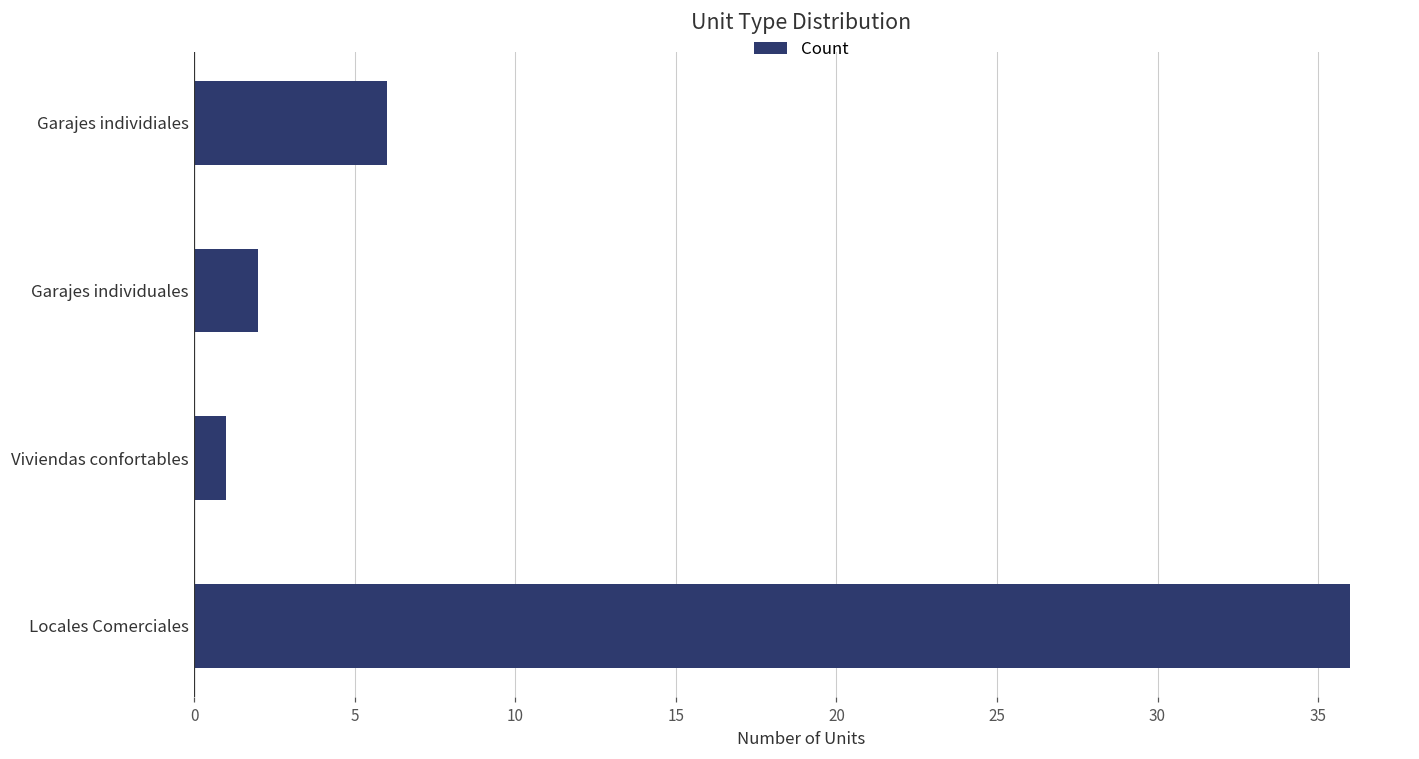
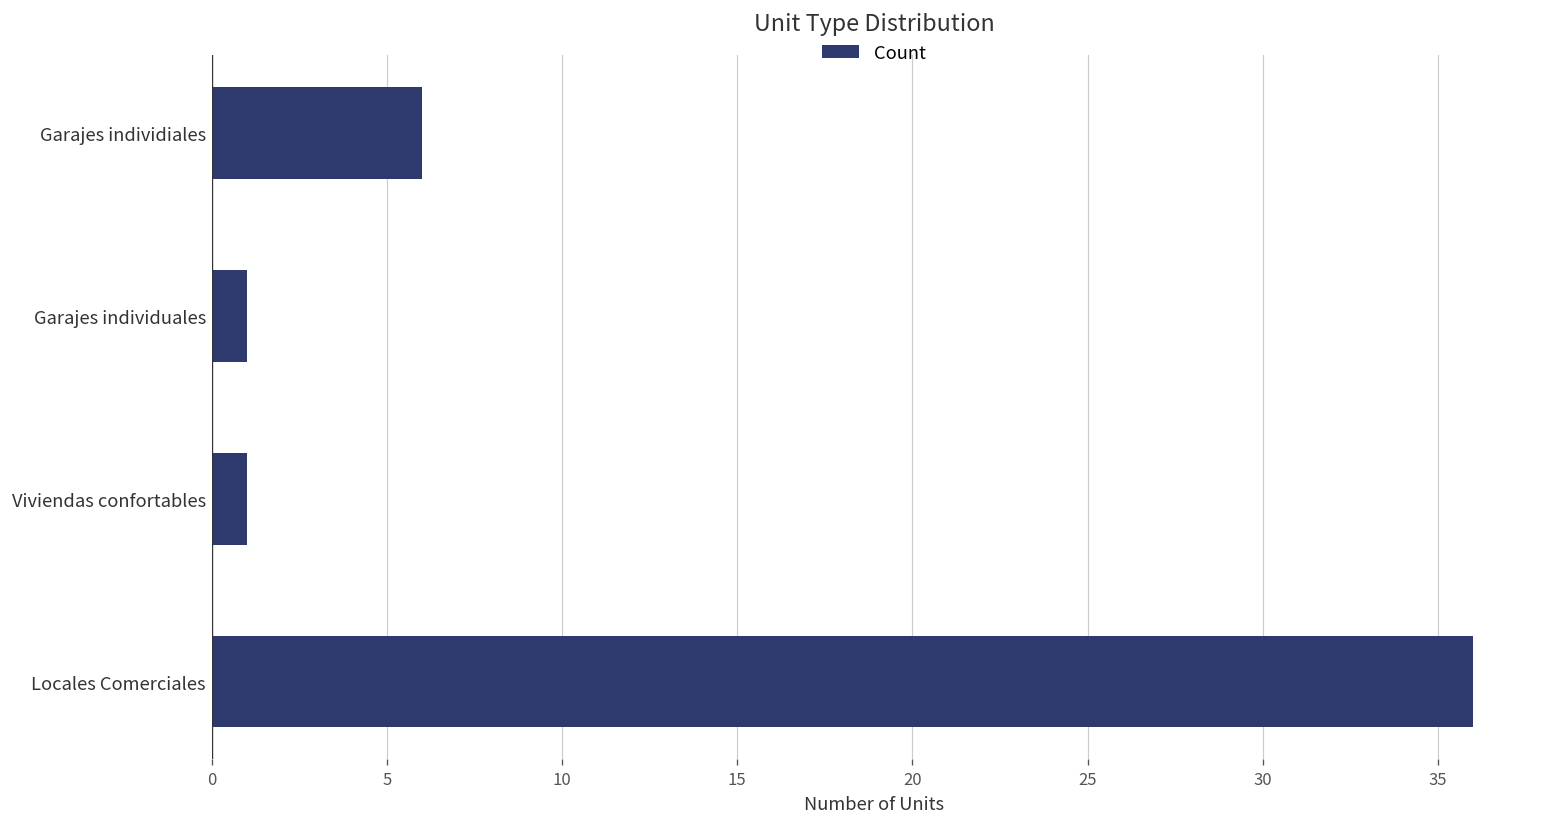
  {
    "Garajes individiales": 6,
-   "Garajes individuales": 2,
+   "Garajes individuales": 1,
    "Viviendas confortables": 1,
    "Locales Comerciales": 36
  }
